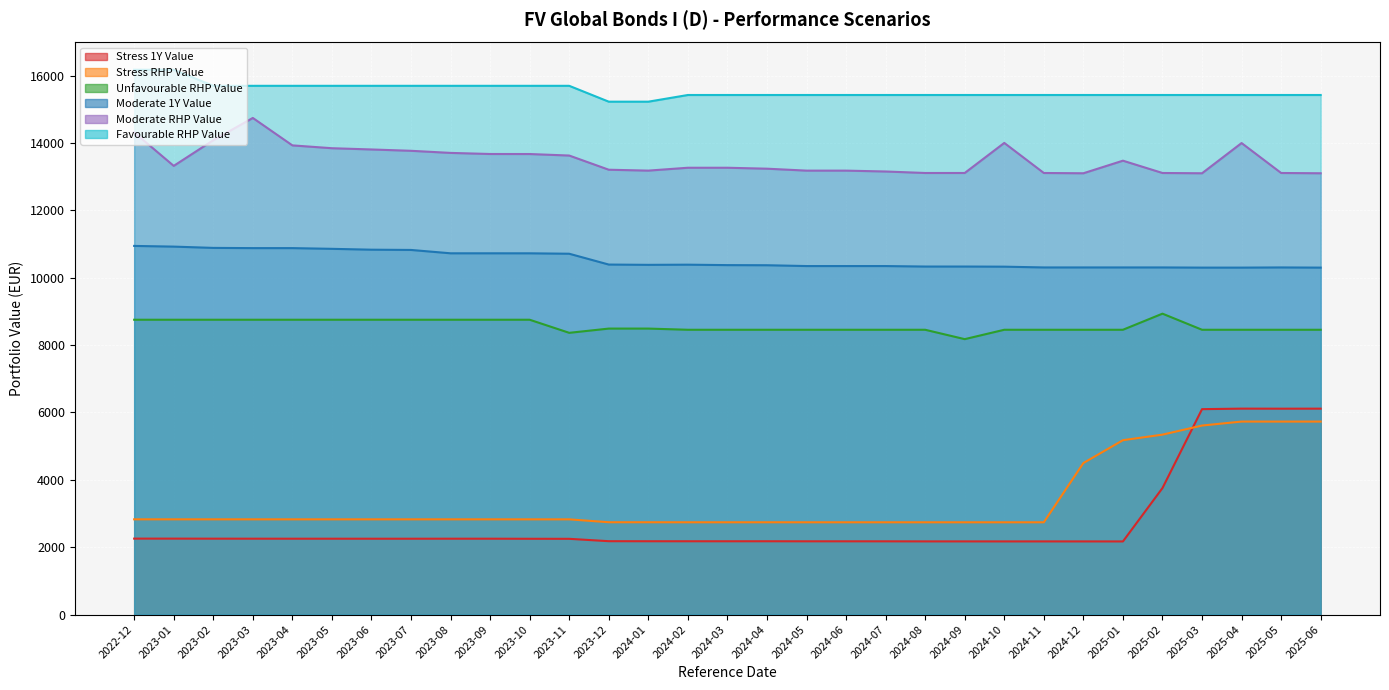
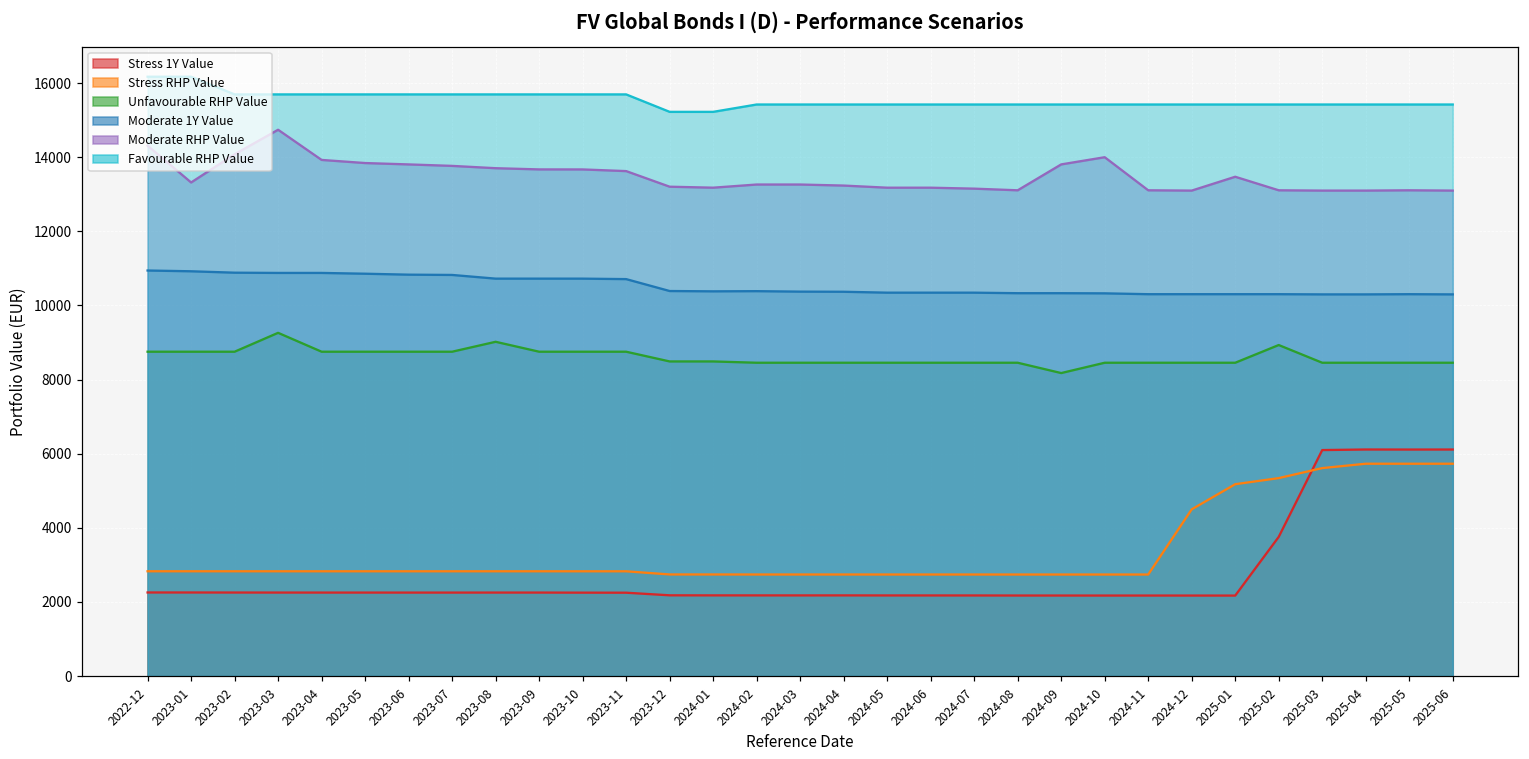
  {
    "Unfavourable RHP Value": {
      "2022-12": 8800,
      "2023-01": 8800,
      "2023-02": 8800,
-     "2023-03": 8800,
+     "2023-03": 9300,
      "2023-04": 8800,
      "2023-05": 8800,
      "2023-06": 8800,
      "2023-07": 8800,
-     "2023-08": 8800,
+     "2023-08": 9000,
      "2023-09": 8800,
      "2023-10": 8800,
-     "2023-11": 8400,
+     "2023-11": 8800,
      "2023-12": 8500,
      "2024-01": 8500,
      "2024-02": 8500,
      "2024-03": 8500,
      "2024-04": 8500,
      "2024-05": 8500,
      "2024-06": 8500,
      "2024-07": 8500,
      "2024-08": 8500,
      "2024-09": 8200,
      "2024-10": 8500,
      "2024-11": 8500,
      "2024-12": 8500,
      "2025-01": 8500,
      "2025-02": 8900,
      "2025-03": 8500,
      "2025-04": 8500,
      "2025-05": 8500,
      "2025-06": 8500
    },
    "Moderate RHP Value": {
      "2023-01": 13300,
      "2023-03": 14700,
      "2023-04": 13900,
      "2023-05": 13800,
      "2023-06": 13800,
      "2023-07": 13800,
      "2023-08": 13700,
      "2023-09": 13700,
      "2023-10": 13700,
      "2023-11": 13600,
      "2023-12": 13200,
      "2024-01": 13200,
      "2024-02": 13300,
      "2024-03": 13300,
      "2024-04": 13200,
      "2024-05": 13200,
      "2024-06": 13200,
      "2024-07": 13200,
      "2024-08": 13100,
-     "2024-09": 13100,
+     "2024-09": 13800,
      "2024-10": 14000,
      "2024-11": 13100,
      "2024-12": 13100,
      "2025-01": 13500,
      "2025-02": 13100,
      "2025-03": 13100,
-     "2025-04": 14000,
+     "2025-04": 13100,
      "2025-05": 13100,
      "2025-06": 13100
    }
  }
